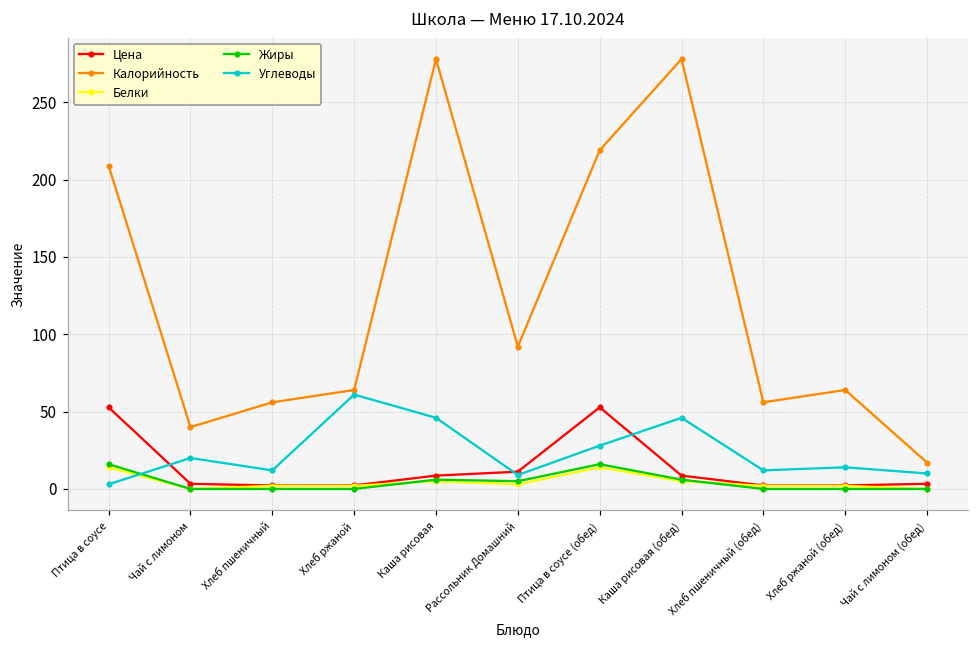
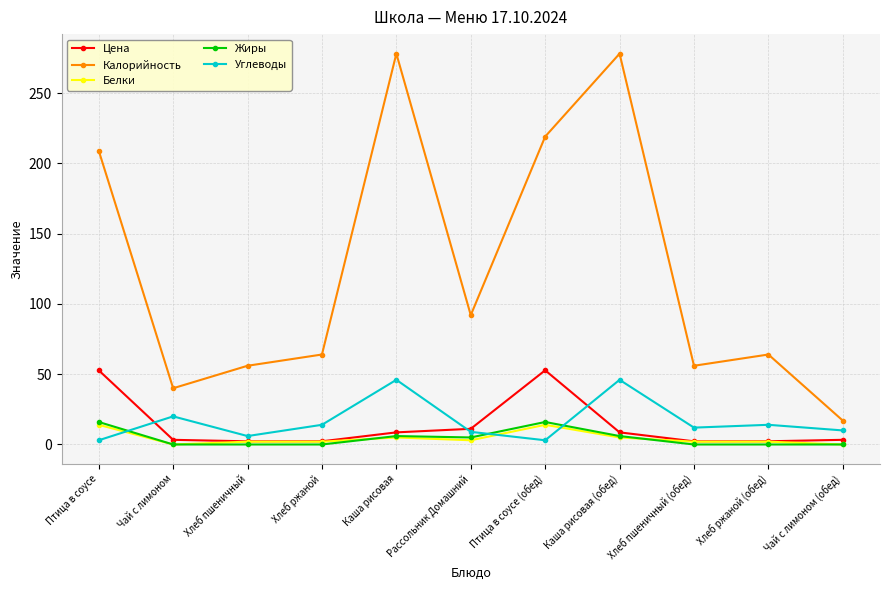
  {
    "Цена": {
      "Птица в соусе": 53,
      "Чай с лимоном": 3,
      "Каша рисовая": 9,
      "Рассольник Домашний": 11,
      "Птица в соусе (обед)": 53,
      "Каша рисовая (обед)": 9,
      "Чай с лимоном (обед)": 3
    },
    "Калорийность": {
      "Птица в соусе": 209,
      "Чай с лимоном": 40,
      "Хлеб пшеничный": 56,
      "Хлеб ржаной": 64,
      "Каша рисовая": 278,
      "Рассольник Домашний": 92,
      "Птица в соусе (обед)": 219,
      "Каша рисовая (обед)": 278,
      "Хлеб пшеничный (обед)": 56,
      "Хлеб ржаной (обед)": 64,
      "Чай с лимоном (обед)": 17
    },
    "Белки": {
      "Птица в соусе": 14,
      "Рассольник Домашний": 3,
      "Птица в соусе (обед)": 14
    },
    "Жиры": {
      "Птица в соусе": 16,
      "Хлеб пшеничный": 0,
      "Хлеб ржаной": 0,
      "Рассольник Домашний": 5,
      "Птица в соусе (обед)": 16,
      "Хлеб пшеничный (обед)": 0,
      "Хлеб ржаной (обед)": 0
    },
    "Углеводы": {
      "Птица в соусе": 3,
      "Чай с лимоном": 20,
-     "Хлеб пшеничный": 12,
-     "Хлеб ржаной": 61,
+     "Хлеб пшеничный": 6,
+     "Хлеб ржаной": 14,
      "Каша рисовая": 46,
      "Рассольник Домашний": 9,
-     "Птица в соусе (обед)": 28,
+     "Птица в соусе (обед)": 3,
      "Каша рисовая (обед)": 46,
      "Хлеб пшеничный (обед)": 12,
      "Хлеб ржаной (обед)": 14,
      "Чай с лимоном (обед)": 10
    }
  }
